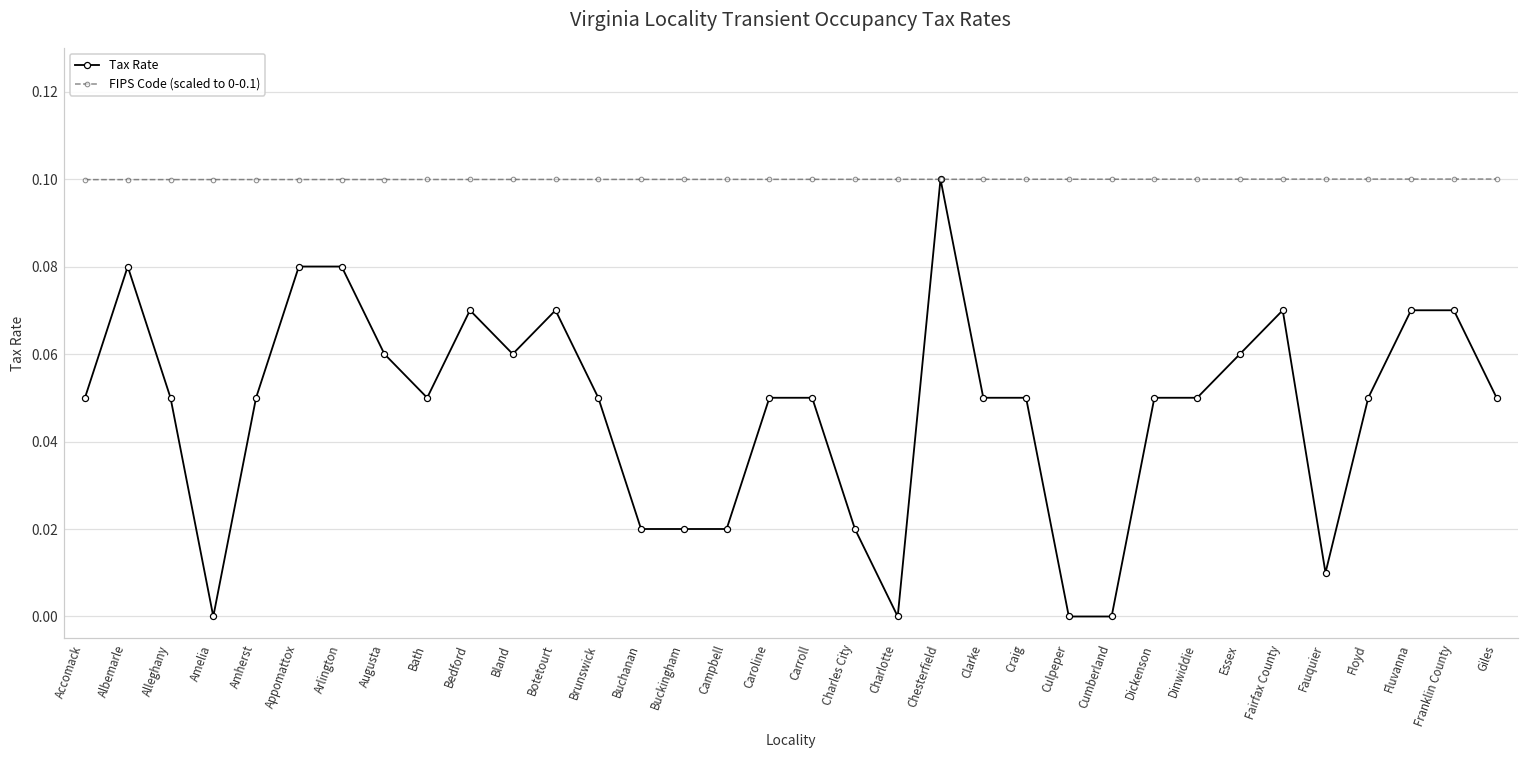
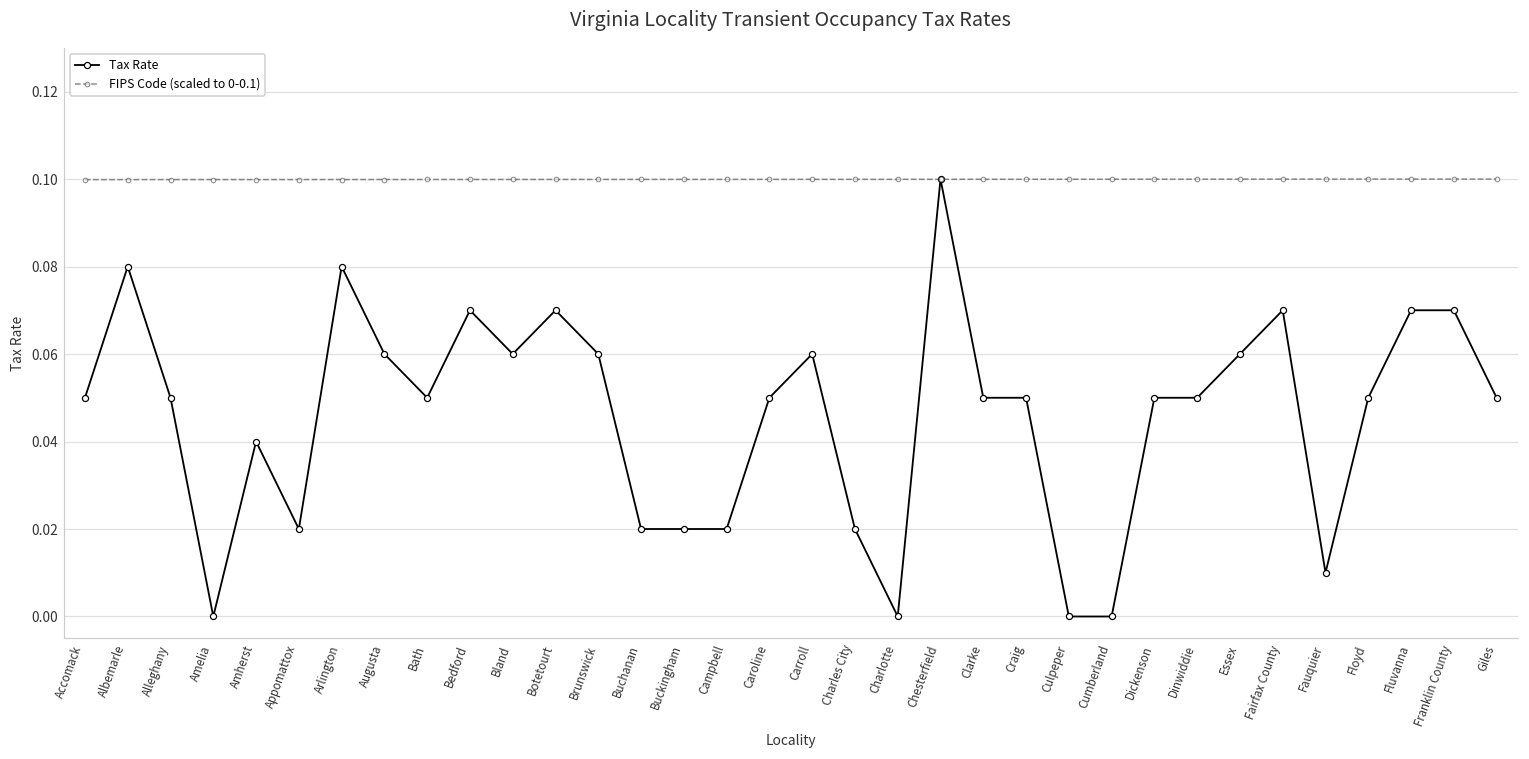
  {
    "Tax Rate": {
      "Accomack": 0.05,
      "Albemarle": 0.08,
      "Alleghany": 0.05,
      "Amelia": 0.00,
-     "Amherst": 0.05,
-     "Appomattox": 0.08,
+     "Amherst": 0.04,
+     "Appomattox": 0.02,
      "Arlington": 0.08,
      "Augusta": 0.06,
      "Bath": 0.05,
      "Bedford": 0.07,
      "Bland": 0.06,
      "Botetourt": 0.07,
-     "Brunswick": 0.05,
+     "Brunswick": 0.06,
      "Buchanan": 0.02,
      "Buckingham": 0.02,
      "Campbell": 0.02,
      "Caroline": 0.05,
-     "Carroll": 0.05,
+     "Carroll": 0.06,
      "Charles City": 0.02,
      "Charlotte": 0.00,
      "Clarke": 0.05,
      "Craig": 0.05,
      "Culpeper": 0.00,
      "Cumberland": 0.00,
      "Dickenson": 0.05,
      "Dinwiddie": 0.05,
      "Essex": 0.06,
      "Fairfax County": 0.07,
      "Fauquier": 0.01,
      "Floyd": 0.05,
      "Fluvanna": 0.07,
      "Franklin County": 0.07,
      "Giles": 0.05
    },
    "FIPS Code (scaled to 0-0.1)": {
      "Accomack": 0.10,
      "Albemarle": 0.10,
      "Alleghany": 0.10,
      "Amelia": 0.10,
      "Amherst": 0.10,
      "Appomattox": 0.10,
      "Arlington": 0.10,
      "Augusta": 0.10,
      "Bath": 0.10,
      "Bedford": 0.10,
      "Bland": 0.10,
      "Botetourt": 0.10,
      "Brunswick": 0.10,
      "Buchanan": 0.10,
      "Buckingham": 0.10,
      "Campbell": 0.10,
      "Caroline": 0.10,
      "Carroll": 0.10,
      "Charles City": 0.10,
      "Charlotte": 0.10,
      "Clarke": 0.10,
      "Craig": 0.10,
      "Culpeper": 0.10,
      "Cumberland": 0.10,
      "Dickenson": 0.10,
      "Dinwiddie": 0.10,
      "Essex": 0.10,
      "Fairfax County": 0.10,
      "Fauquier": 0.10,
      "Floyd": 0.10,
      "Fluvanna": 0.10,
      "Franklin County": 0.10,
      "Giles": 0.10
    }
  }
